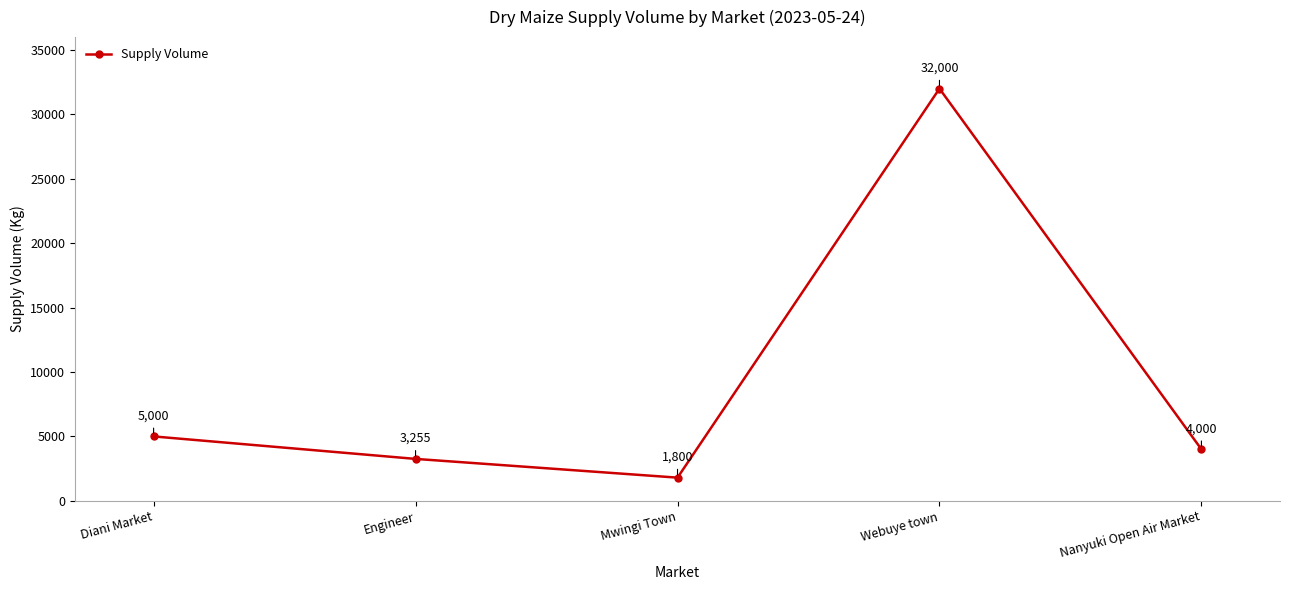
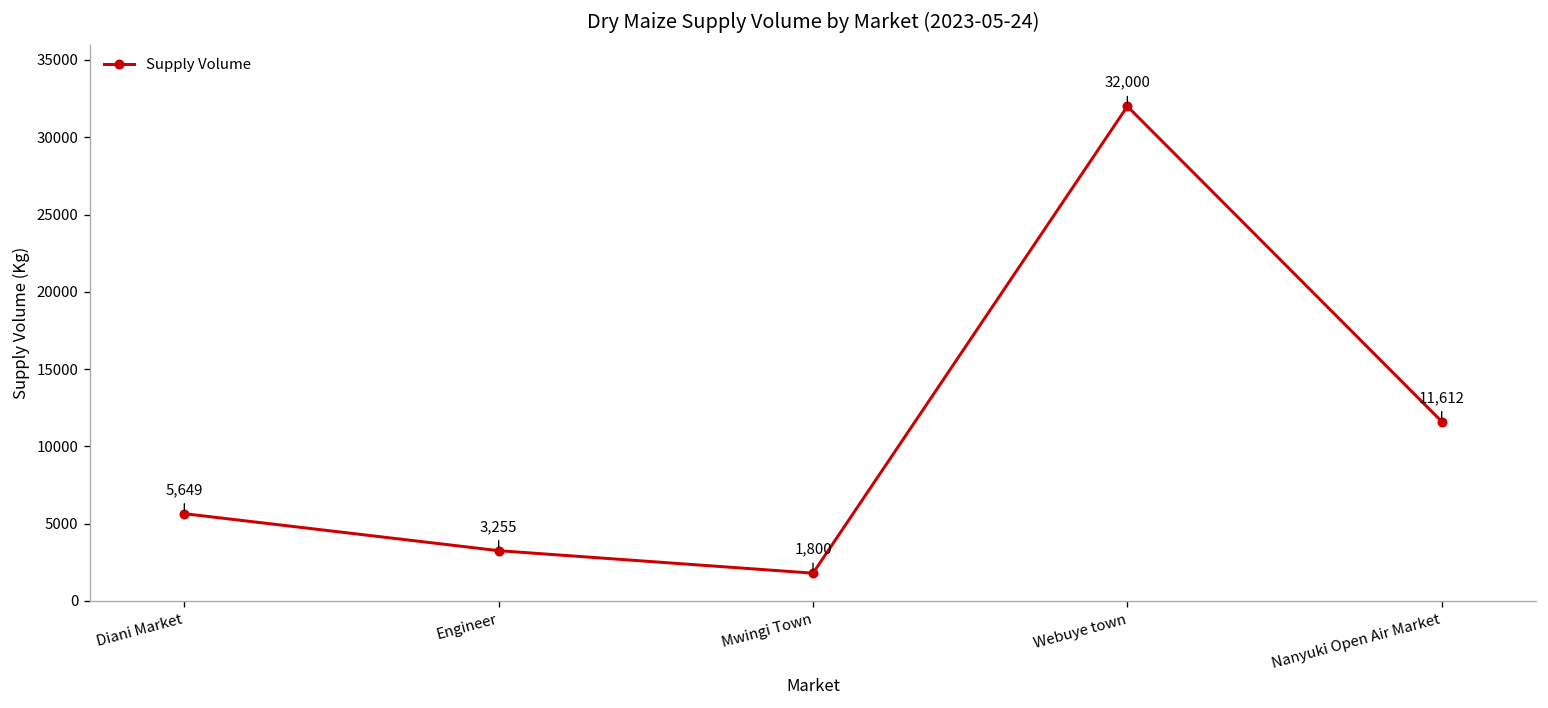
  {
-   "Diani Market": "5,000",
+   "Diani Market": "5,649",
    "Engineer": "3,255",
    "Mwingi Town": "1,800",
    "Webuye town": "32,000",
-   "Nanyuki Open Air Market": "4,000"
+   "Nanyuki Open Air Market": "11,612"
  }
